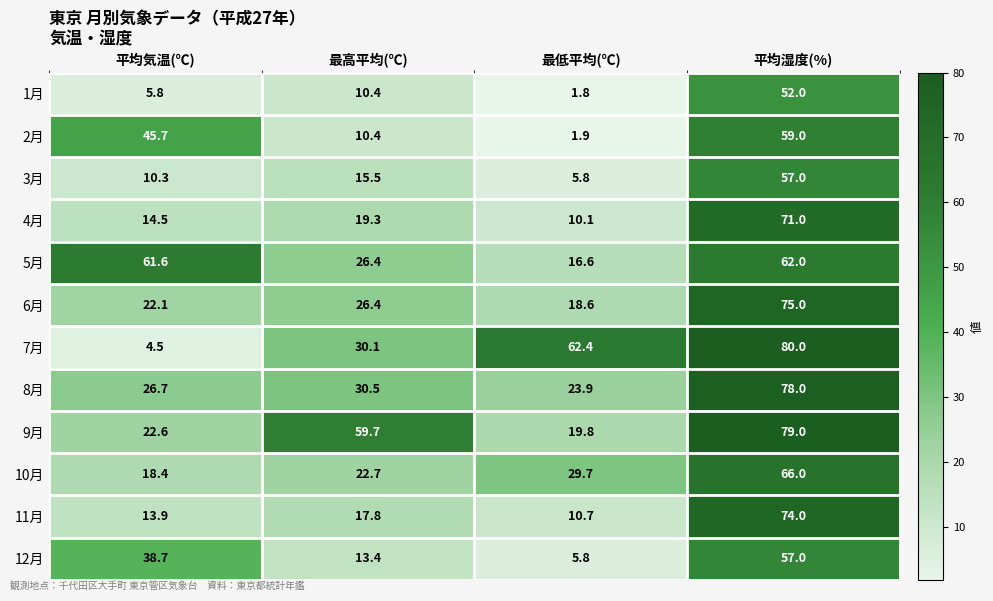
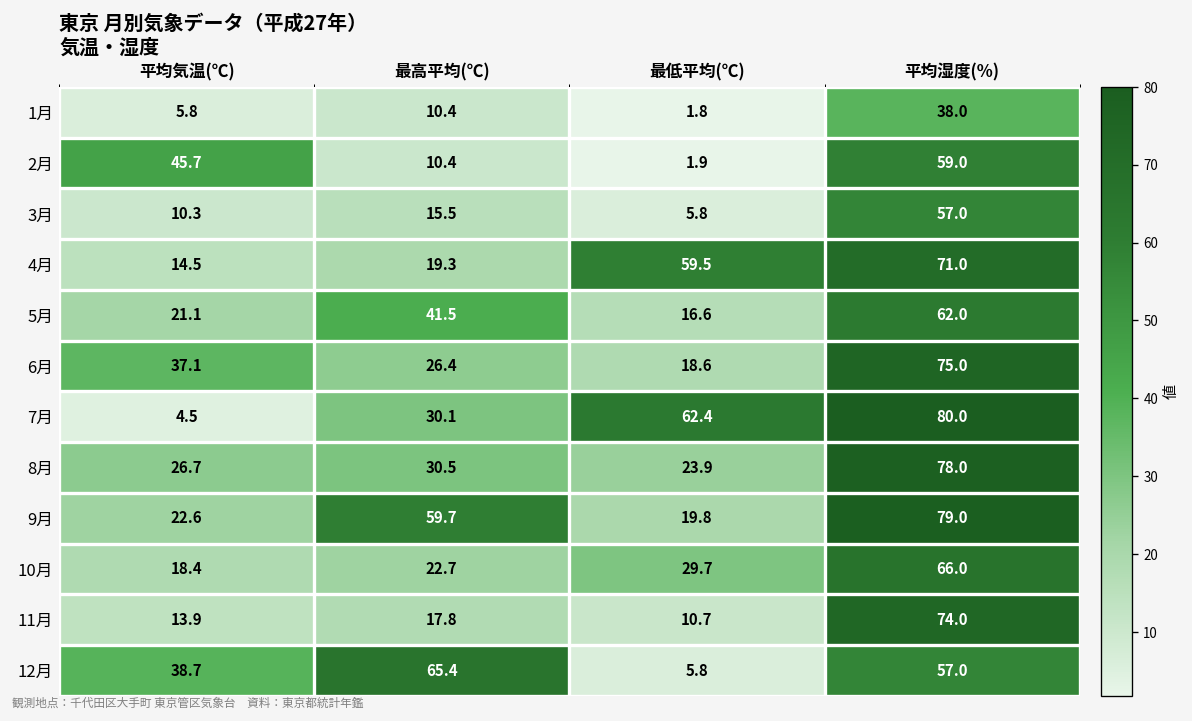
  {
    "1月": {
      "平均気温(℃)": 5.8,
      "最高平均(℃)": 10.4,
      "最低平均(℃)": 1.8,
-     "平均湿度(%)": 52.0
+     "平均湿度(%)": 38.0
    },
    "2月": {
      "平均気温(℃)": 45.7,
      "最高平均(℃)": 10.4,
      "最低平均(℃)": 1.9,
      "平均湿度(%)": 59.0
    },
    "3月": {
      "平均気温(℃)": 10.3,
      "最高平均(℃)": 15.5,
      "最低平均(℃)": 5.8,
      "平均湿度(%)": 57.0
    },
    "4月": {
      "平均気温(℃)": 14.5,
      "最高平均(℃)": 19.3,
-     "最低平均(℃)": 10.1,
+     "最低平均(℃)": 59.5,
      "平均湿度(%)": 71.0
    },
    "5月": {
-     "平均気温(℃)": 61.6,
-     "最高平均(℃)": 26.4,
+     "平均気温(℃)": 21.1,
+     "最高平均(℃)": 41.5,
      "最低平均(℃)": 16.6,
      "平均湿度(%)": 62.0
    },
    "6月": {
-     "平均気温(℃)": 22.1,
+     "平均気温(℃)": 37.1,
      "最高平均(℃)": 26.4,
      "最低平均(℃)": 18.6,
      "平均湿度(%)": 75.0
    },
    "7月": {
      "平均気温(℃)": 4.5,
      "最高平均(℃)": 30.1,
      "最低平均(℃)": 62.4,
      "平均湿度(%)": 80.0
    },
    "8月": {
      "平均気温(℃)": 26.7,
      "最高平均(℃)": 30.5,
      "最低平均(℃)": 23.9,
      "平均湿度(%)": 78.0
    },
    "9月": {
      "平均気温(℃)": 22.6,
      "最高平均(℃)": 59.7,
      "最低平均(℃)": 19.8,
      "平均湿度(%)": 79.0
    },
    "10月": {
      "平均気温(℃)": 18.4,
      "最高平均(℃)": 22.7,
      "最低平均(℃)": 29.7,
      "平均湿度(%)": 66.0
    },
    "11月": {
      "平均気温(℃)": 13.9,
      "最高平均(℃)": 17.8,
      "最低平均(℃)": 10.7,
      "平均湿度(%)": 74.0
    },
    "12月": {
      "平均気温(℃)": 38.7,
-     "最高平均(℃)": 13.4,
+     "最高平均(℃)": 65.4,
      "最低平均(℃)": 5.8,
      "平均湿度(%)": 57.0
    }
  }
